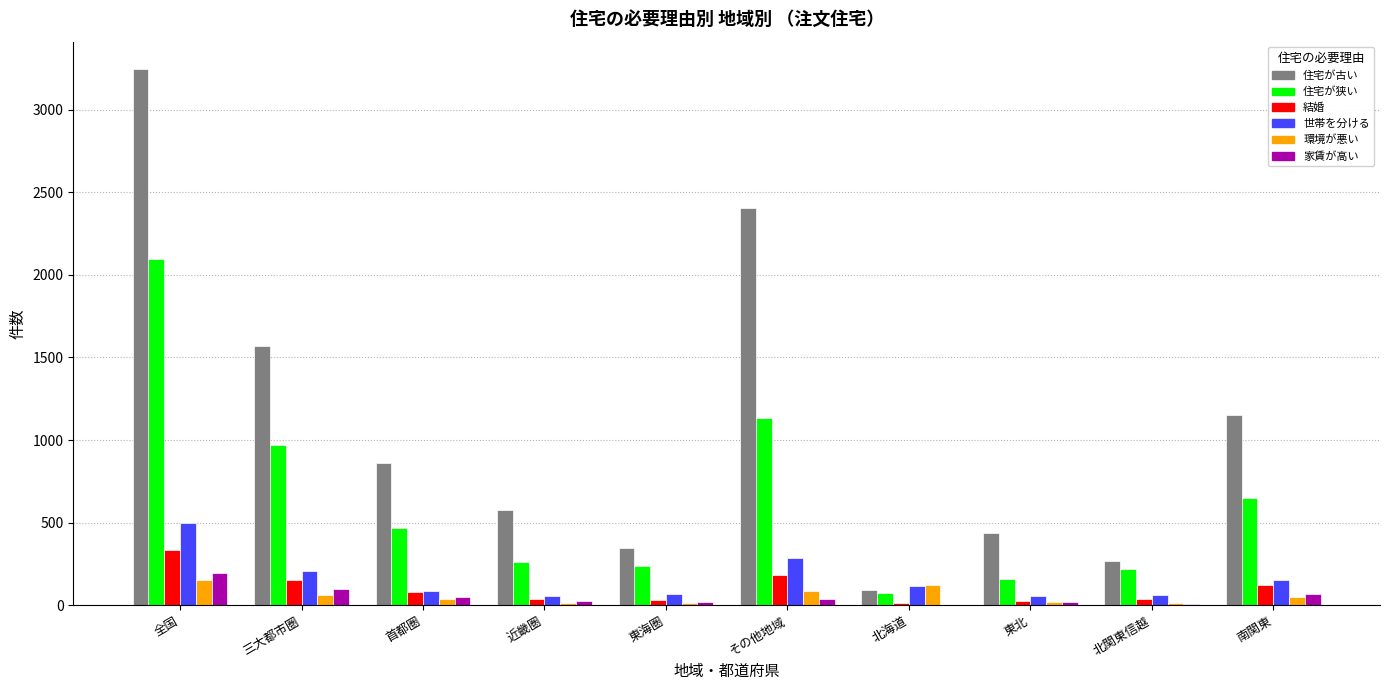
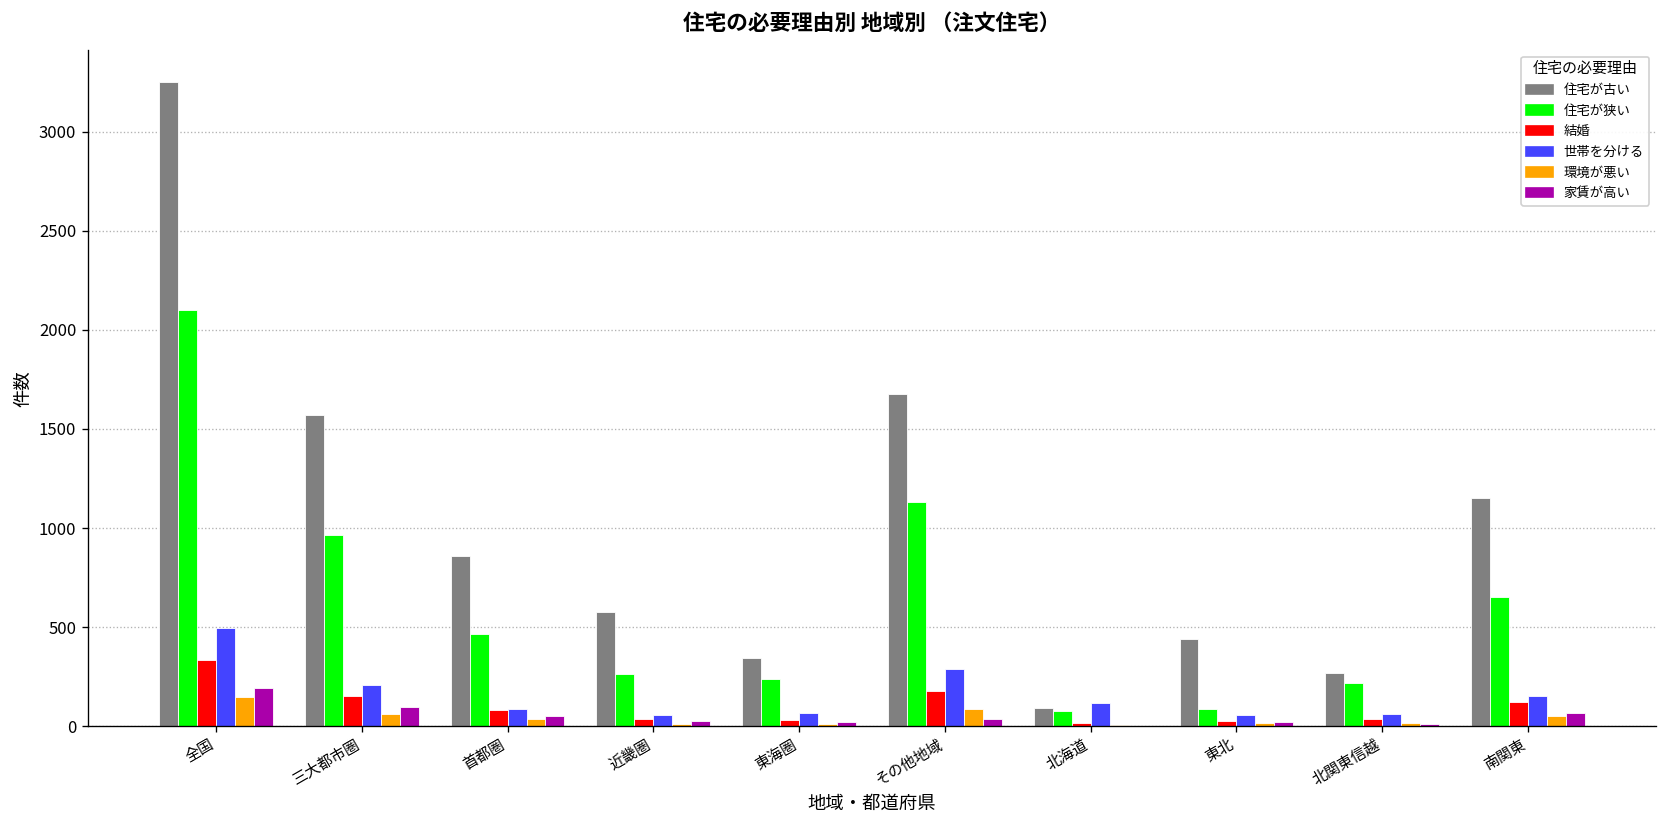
  {
    "住宅が古い": {
      "全国": 3250,
      "三大都市圏": 1570,
      "首都圏": 860,
      "近畿圏": 570,
      "東海圏": 350,
-     "その他地域": 2400,
+     "その他地域": 1680,
      "北海道": 90,
      "東北": 440,
      "北関東信越": 270,
      "南関東": 1150
    },
    "住宅が狭い": {
      "全国": 2100,
      "三大都市圏": 970,
      "首都圏": 470,
      "近畿圏": 260,
      "東海圏": 240,
      "その他地域": 1130,
      "北海道": 80,
-     "東北": 160,
+     "東北": 90,
      "北関東信越": 220,
      "南関東": 650
    },
    "結婚": {
      "全国": 330,
      "三大都市圏": 150,
      "首都圏": 80,
      "近畿圏": 40,
      "東海圏": 30,
      "その他地域": 180,
      "北海道": 20,
      "東北": 20,
      "北関東信越": 40,
      "南関東": 120
    },
    "世帯を分ける": {
      "全国": 500,
      "三大都市圏": 210,
      "首都圏": 90,
      "近畿圏": 60,
      "東海圏": 70,
      "その他地域": 290,
      "北海道": 120,
      "東北": 60,
      "北関東信越": 60,
      "南関東": 150
    },
    "環境が悪い": {
      "全国": 150,
      "三大都市圏": 60,
      "首都圏": 40,
      "その他地域": 90,
-     "北海道": 130,
+     "北海道": 10,
      "東北": 20,
      "北関東信越": 20,
      "南関東": 50
    },
    "家賃が高い": {
      "全国": 190,
      "三大都市圏": 100,
      "首都圏": 50,
      "近畿圏": 30,
      "東海圏": 20,
      "その他地域": 40,
      "東北": 20,
      "南関東": 70
    }
  }
